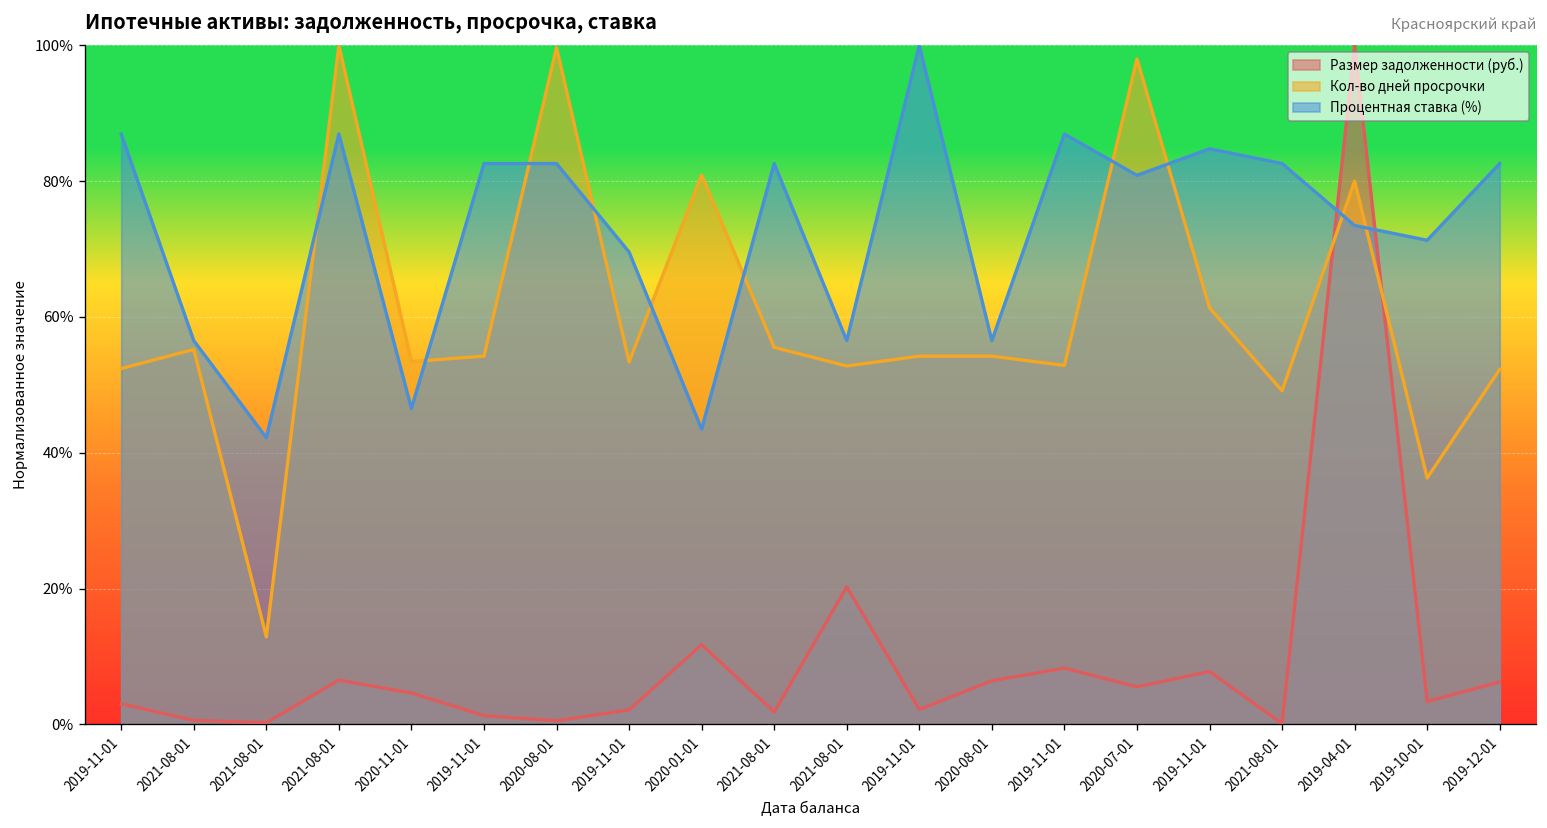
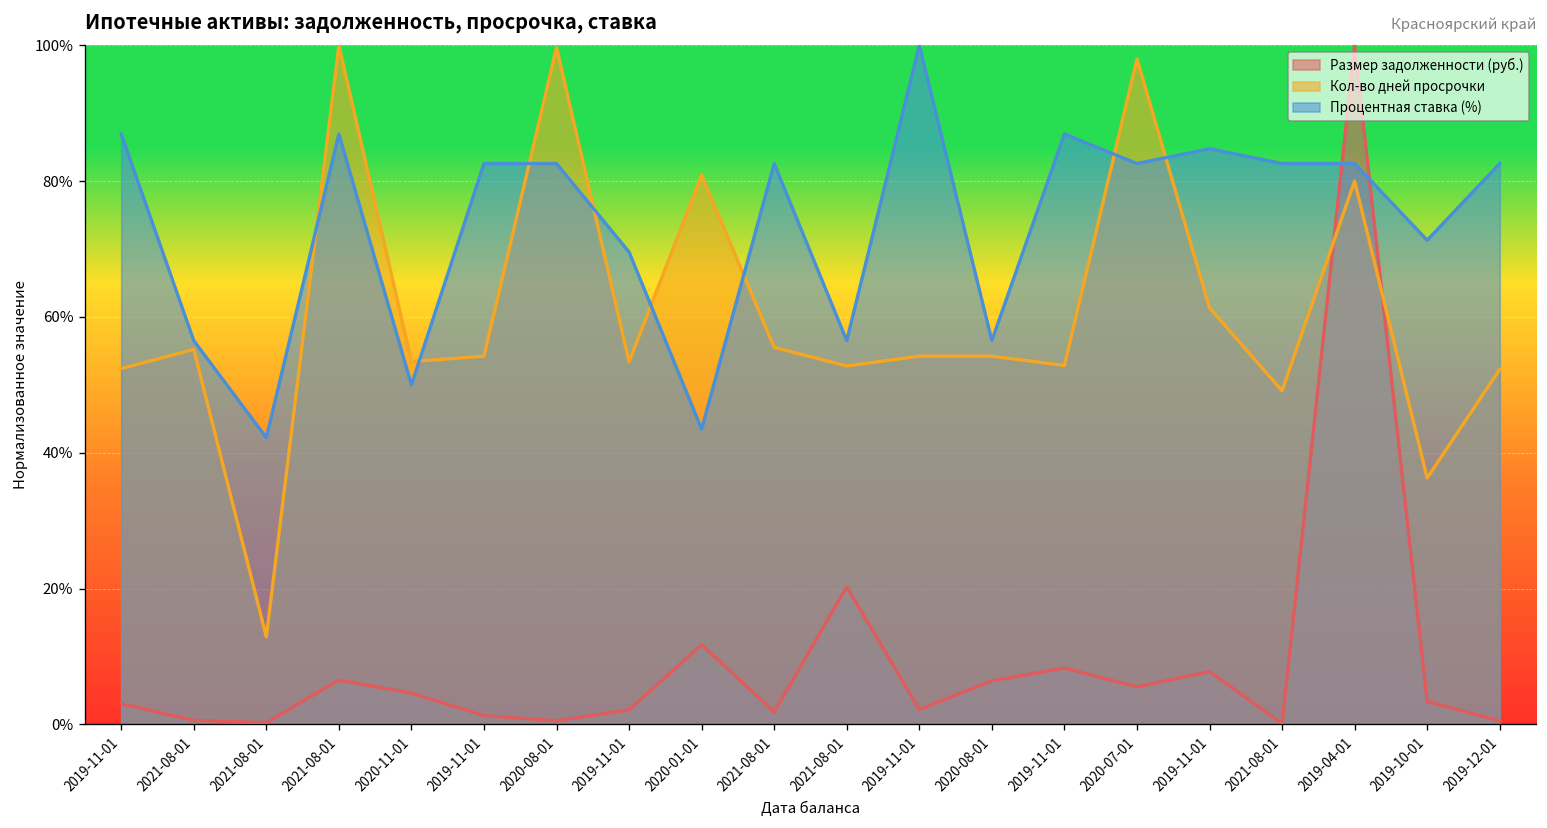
  {
    "Размер задолженности (руб.)": {
      "2020-11-01": "5%",
      "2020-01-01": "12%",
      "2020-07-01": "6%",
      "2019-04-01": "100%",
      "2019-10-01": "3%",
-     "2019-12-01": "6%"
+     "2019-12-01": "0%"
    },
    "Кол-во дней просрочки": {
      "2020-11-01": "53%",
      "2020-01-01": "81%",
      "2020-07-01": "98%",
      "2019-04-01": "80%",
      "2019-10-01": "36%",
      "2019-12-01": "52%"
    },
    "Процентная ставка (%)": {
-     "2020-11-01": "47%",
+     "2020-11-01": "50%",
      "2020-01-01": "43%",
-     "2020-07-01": "81%",
-     "2019-04-01": "73%",
+     "2020-07-01": "83%",
+     "2019-04-01": "83%",
      "2019-10-01": "71%",
      "2019-12-01": "83%"
    }
  }
